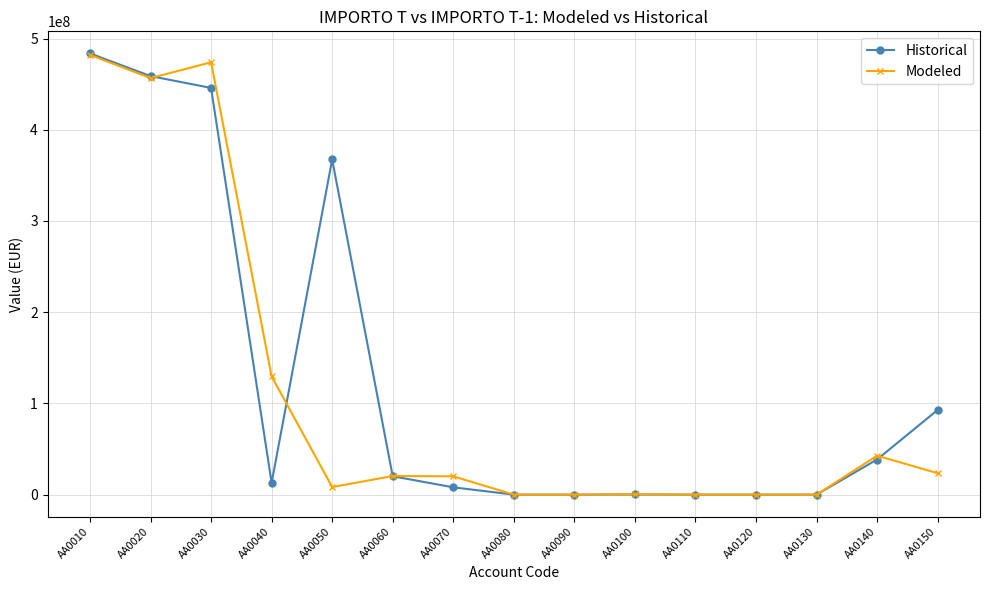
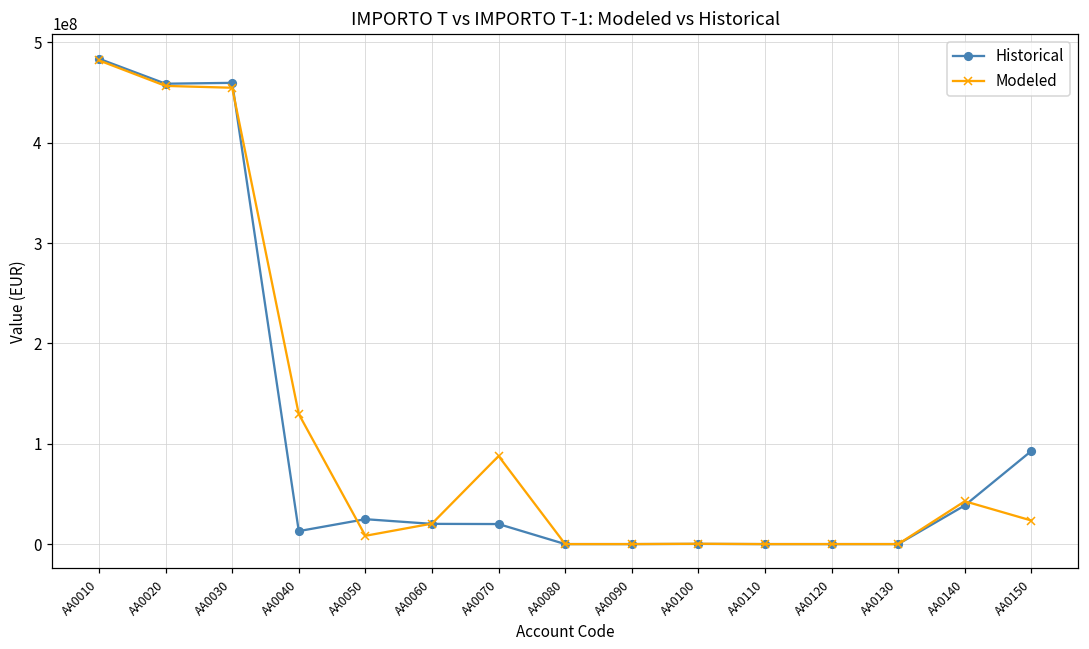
  {
    "Historical": {
-     "AA0030": 450000000,
+     "AA0030": 460000000,
      "AA0040": 10000000,
-     "AA0050": 370000000,
-     "AA0070": 10000000,
+     "AA0050": 20000000,
+     "AA0070": 20000000,
      "AA0140": 40000000,
      "AA0150": 90000000
    },
    "Modeled": {
-     "AA0030": 470000000,
+     "AA0030": 450000000,
      "AA0040": 130000000,
      "AA0050": 10000000,
-     "AA0070": 20000000,
+     "AA0070": 90000000,
      "AA0140": 40000000,
      "AA0150": 20000000
    }
  }
